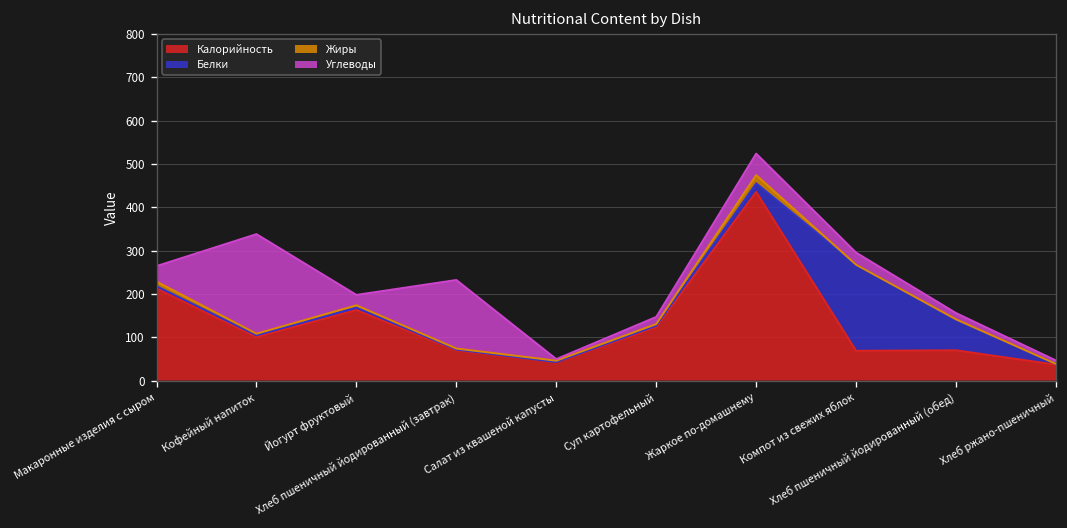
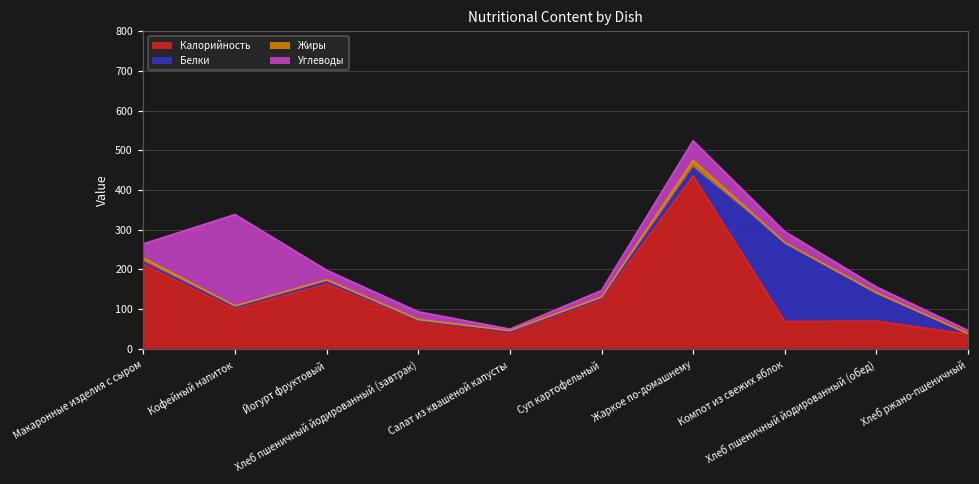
  {
    "Калорийность": {
      "Жаркое по-домашнему": 440,
      "Компот из свежих яблок": 70,
      "Хлеб пшеничный йодированный (обед)": 70
    },
    "Белки": {
      "Жаркое по-домашнему": 20
    },
    "Жиры": {
      "Макаронные изделия с сыром": 10,
      "Жаркое по-домашнему": 20
    },
    "Углеводы": {
      "Макаронные изделия с сыром": 40,
      "Кофейный напиток": 230,
      "Йогурт фруктовый": 20,
-     "Хлеб пшеничный йодированный (завтрак)": 160,
+     "Хлеб пшеничный йодированный (завтрак)": 20,
      "Суп картофельный": 20,
      "Жаркое по-домашнему": 50,
      "Компот из свежих яблок": 30,
      "Хлеб пшеничный йодированный (обед)": 10,
      "Хлеб ржано-пшеничный": 10
    }
  }
